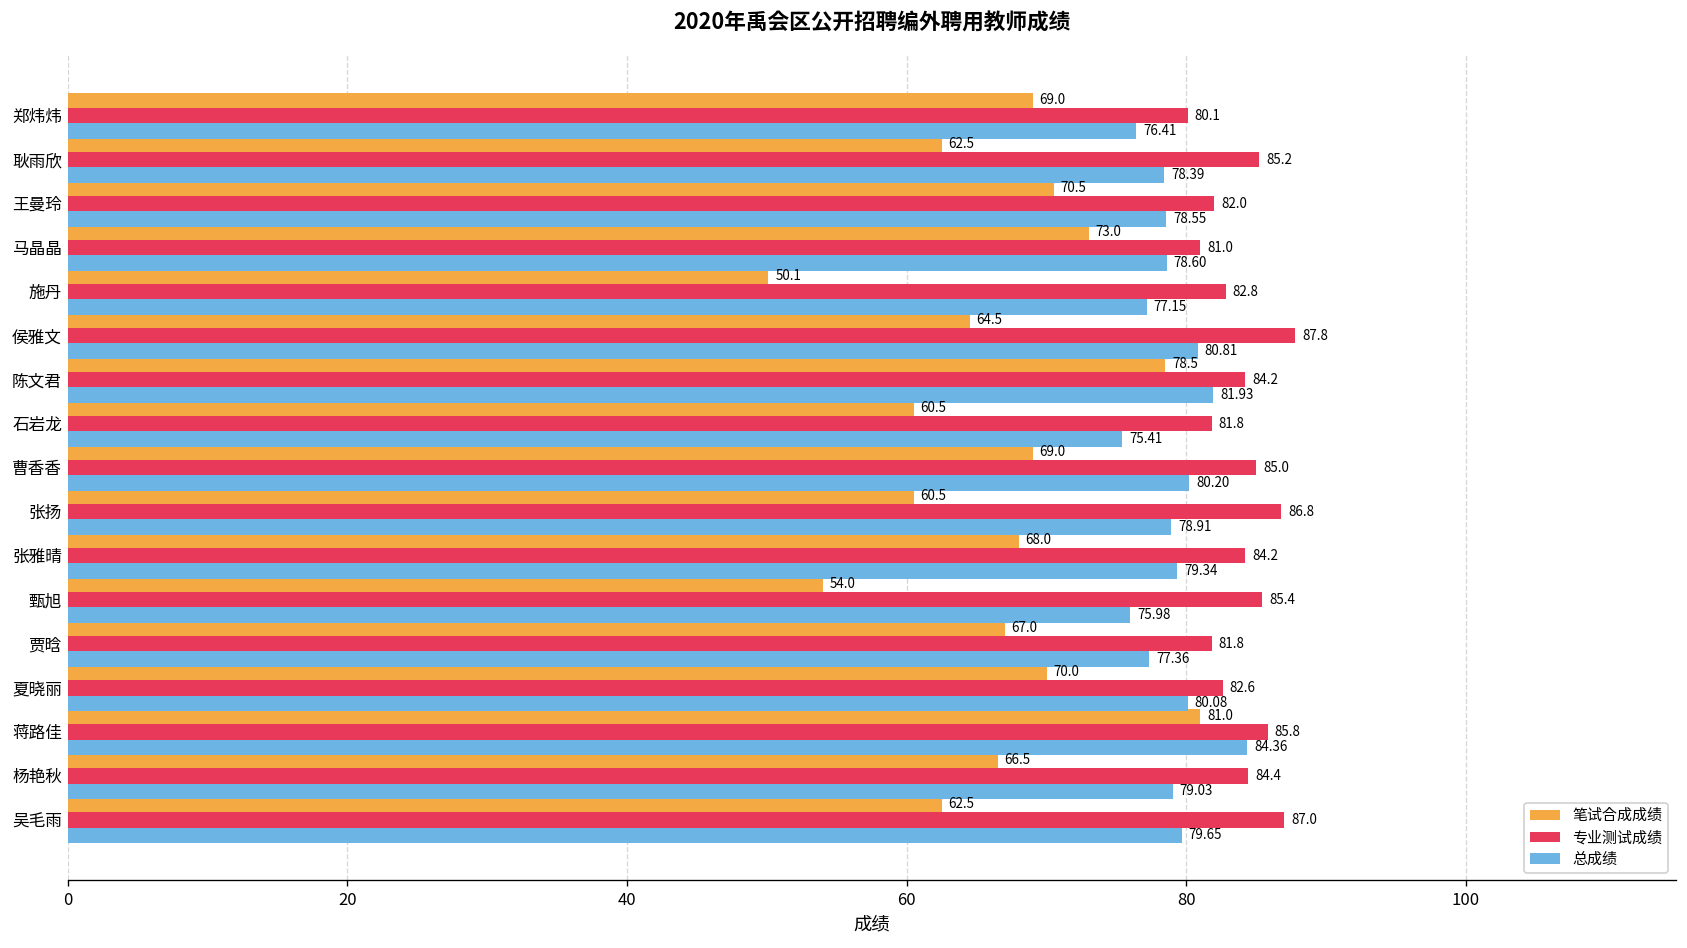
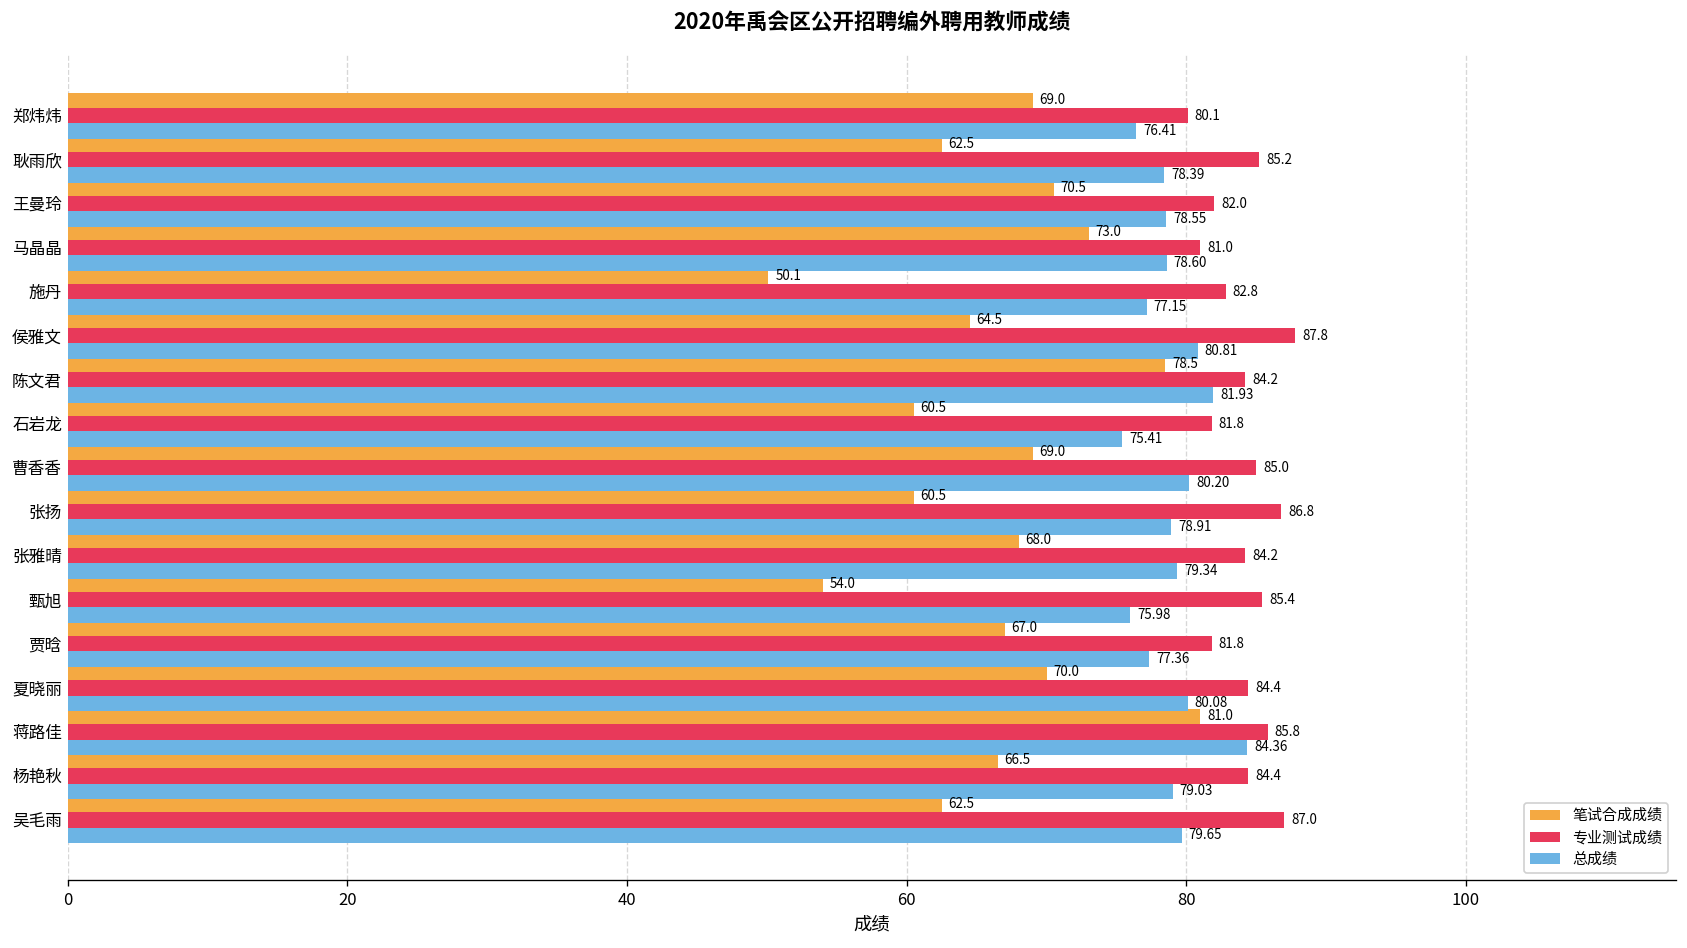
  {
    "笔试合成成绩": {
      "郑炜炜": 69.0,
      "耿雨欣": 62.5,
      "王曼玲": 70.5,
      "马晶晶": 73.0,
      "施丹": 50.1,
      "侯雅文": 64.5,
      "陈文君": 78.5,
      "石岩龙": 60.5,
      "曹香香": 69.0,
      "张扬": 60.5,
      "张雅晴": 68.0,
      "甄旭": 54.0,
      "贾晗": 67.0,
      "夏晓丽": 70.0,
      "蒋路佳": 81.0,
      "杨艳秋": 66.5,
      "吴毛雨": 62.5
    },
    "专业测试成绩": {
      "郑炜炜": 80.1,
      "耿雨欣": 85.2,
      "王曼玲": 82.0,
      "马晶晶": 81.0,
      "施丹": 82.8,
      "侯雅文": 87.8,
      "陈文君": 84.2,
      "石岩龙": 81.8,
      "曹香香": 85.0,
      "张扬": 86.8,
      "张雅晴": 84.2,
      "甄旭": 85.4,
      "贾晗": 81.8,
-     "夏晓丽": 82.6,
+     "夏晓丽": 84.4,
      "蒋路佳": 85.8,
      "杨艳秋": 84.4,
      "吴毛雨": 87.0
    },
    "总成绩": {
      "郑炜炜": 76.41,
      "耿雨欣": 78.39,
      "王曼玲": 78.55,
      "马晶晶": 78.60,
      "施丹": 77.15,
      "侯雅文": 80.81,
      "陈文君": 81.93,
      "石岩龙": 75.41,
      "曹香香": 80.20,
      "张扬": 78.91,
      "张雅晴": 79.34,
      "甄旭": 75.98,
      "贾晗": 77.36,
      "夏晓丽": 80.08,
      "蒋路佳": 84.36,
      "杨艳秋": 79.03,
      "吴毛雨": 79.65
    }
  }
